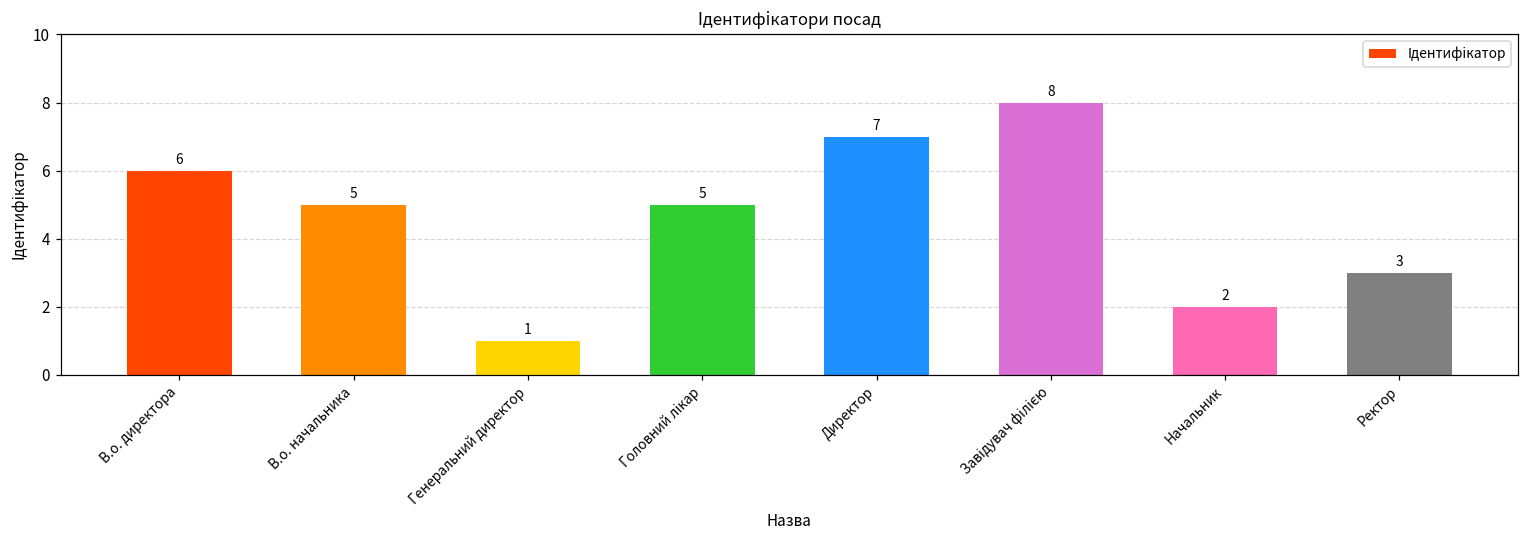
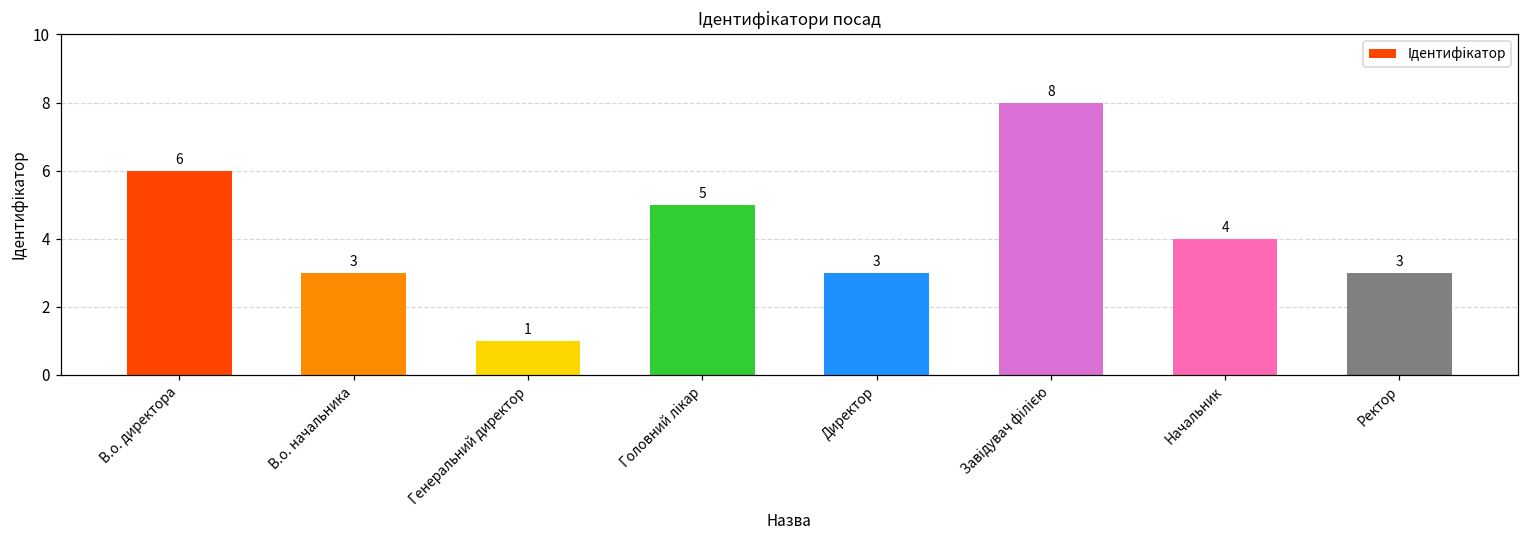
  {
    "В.о. директора": 6,
-   "В.о. начальника": 5,
+   "В.о. начальника": 3,
    "Генеральний директор": 1,
    "Головний лікар": 5,
-   "Директор": 7,
+   "Директор": 3,
    "Завідувач філією": 8,
-   "Начальник": 2,
+   "Начальник": 4,
    "Ректор": 3
  }
